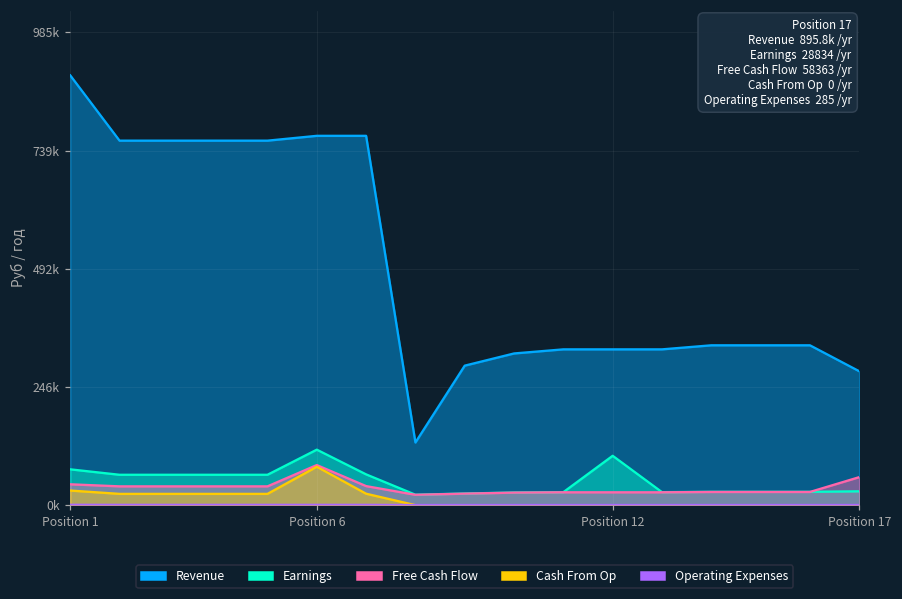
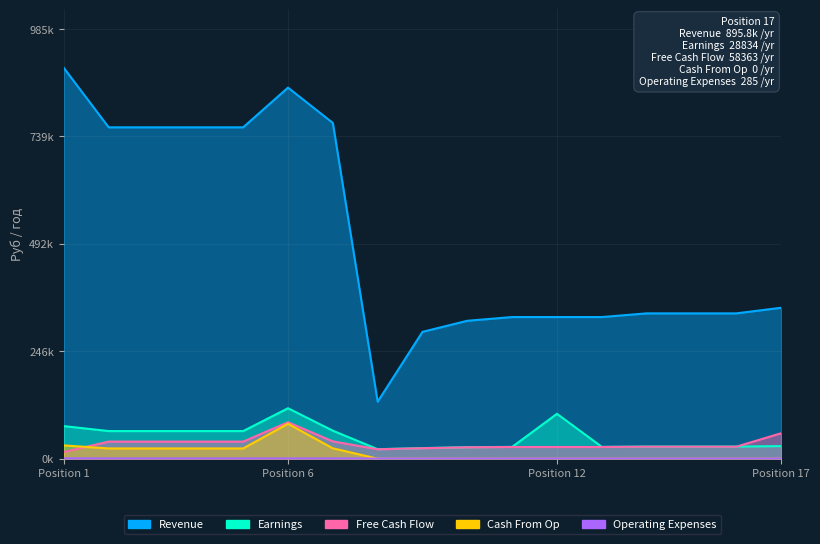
  {
    "Revenue": {
      "Position 1": 900000,
-     "Position 6": 770000,
+     "Position 6": 850000,
      "Position 12": 320000,
-     "Position 17": 280000
+     "Position 17": 350000
    },
    "Earnings": {
      "Position 1": 70000,
      "Position 6": 120000,
      "Position 12": 100000,
      "Position 17": 30000
    },
    "Free Cash Flow": {
-     "Position 1": 40000,
+     "Position 1": 20000,
      "Position 12": 30000,
      "Position 17": 60000
    },
    "Cash From Op": {
      "Position 1": 30000
    },
    "Operating Expenses": {
      "Position 1": 0,
      "Position 6": 0
    }
  }
